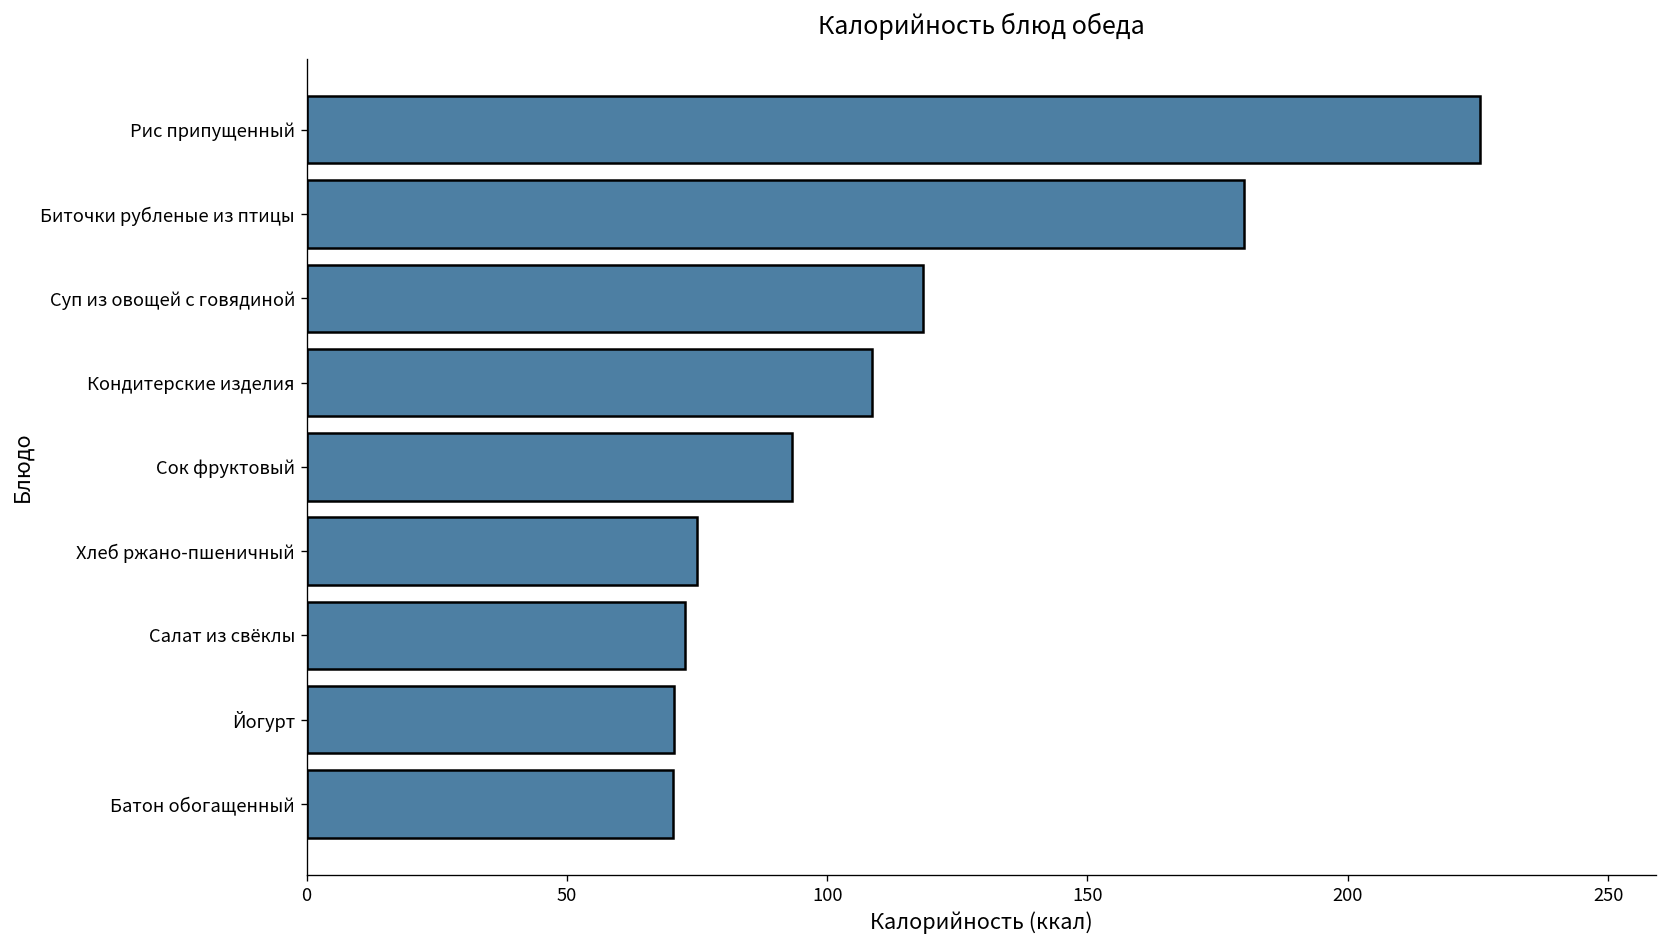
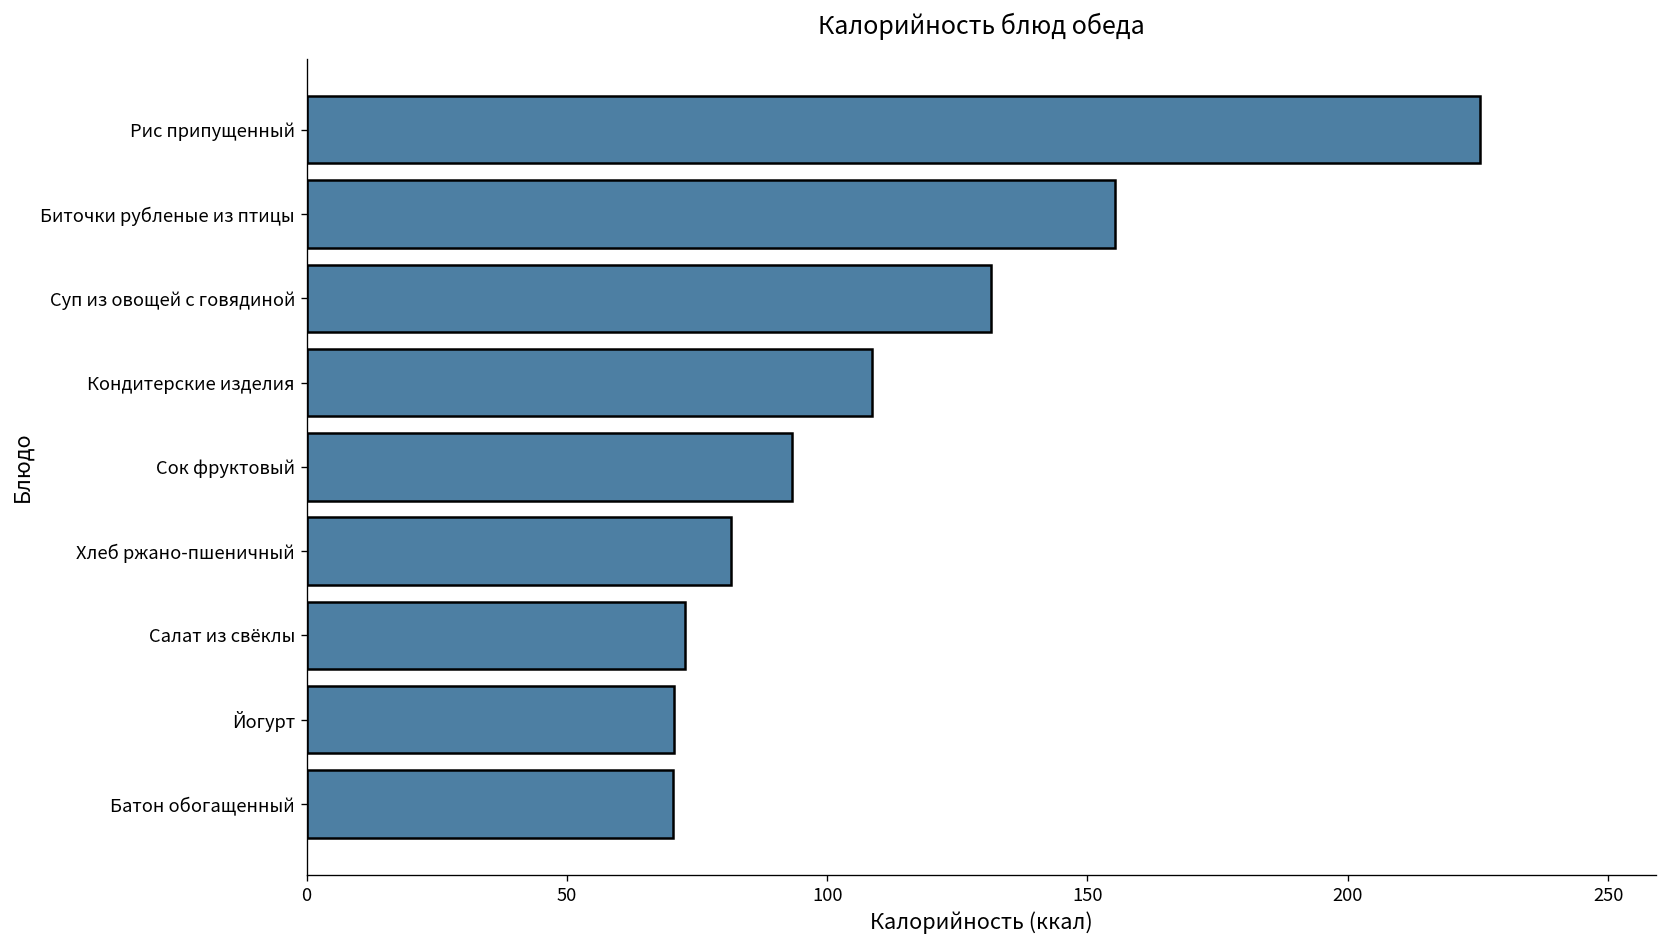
  {
    "Рис припущенный": 225,
-   "Биточки рубленые из птицы": 180,
-   "Суп из овощей с говядиной": 118,
+   "Биточки рубленые из птицы": 155,
+   "Суп из овощей с говядиной": 132,
    "Кондитерские изделия": 109,
    "Сок фруктовый": 93,
-   "Хлеб ржано-пшеничный": 75,
+   "Хлеб ржано-пшеничный": 82,
    "Салат из свёклы": 73,
    "Йогурт": 71,
    "Батон обогащенный": 70
  }
